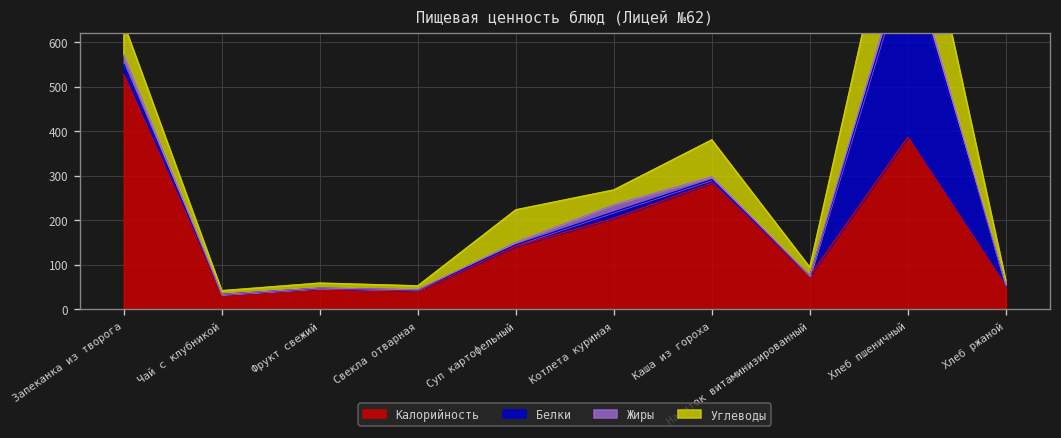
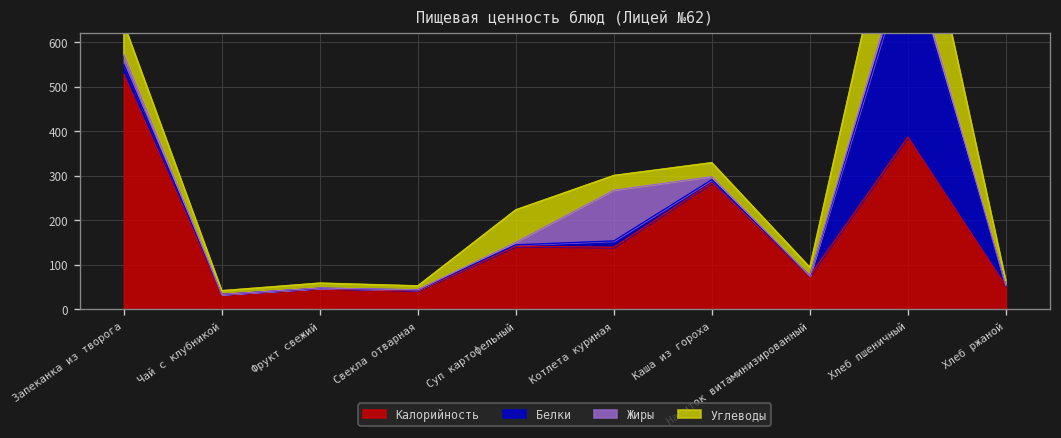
  {
    "Калорийность": {
      "Запеканка из творога": 530,
-     "Котлета куриная": 200,
+     "Котлета куриная": 140,
      "Каша из гороха": 280,
      "Хлеб пшеничный": 390
    },
    "Белки": {
      "Запеканка из творога": 20,
      "Котлета куриная": 10,
      "Каша из гороха": 10
    },
    "Жиры": {
      "Запеканка из творога": 20,
-     "Котлета куриная": 20,
+     "Котлета куриная": 110,
      "Каша из гороха": 10
    },
    "Углеводы": {
      "Чай с клубникой": 10,
      "Фрукт свежий": 10,
      "Свекла отварная": 10,
      "Суп картофельный": 70,
      "Котлета куриная": 30,
-     "Каша из гороха": 80,
+     "Каша из гороха": 30,
      "Напиток витаминизированный": 20,
      "Хлеб ржаной": 10
    }
  }
